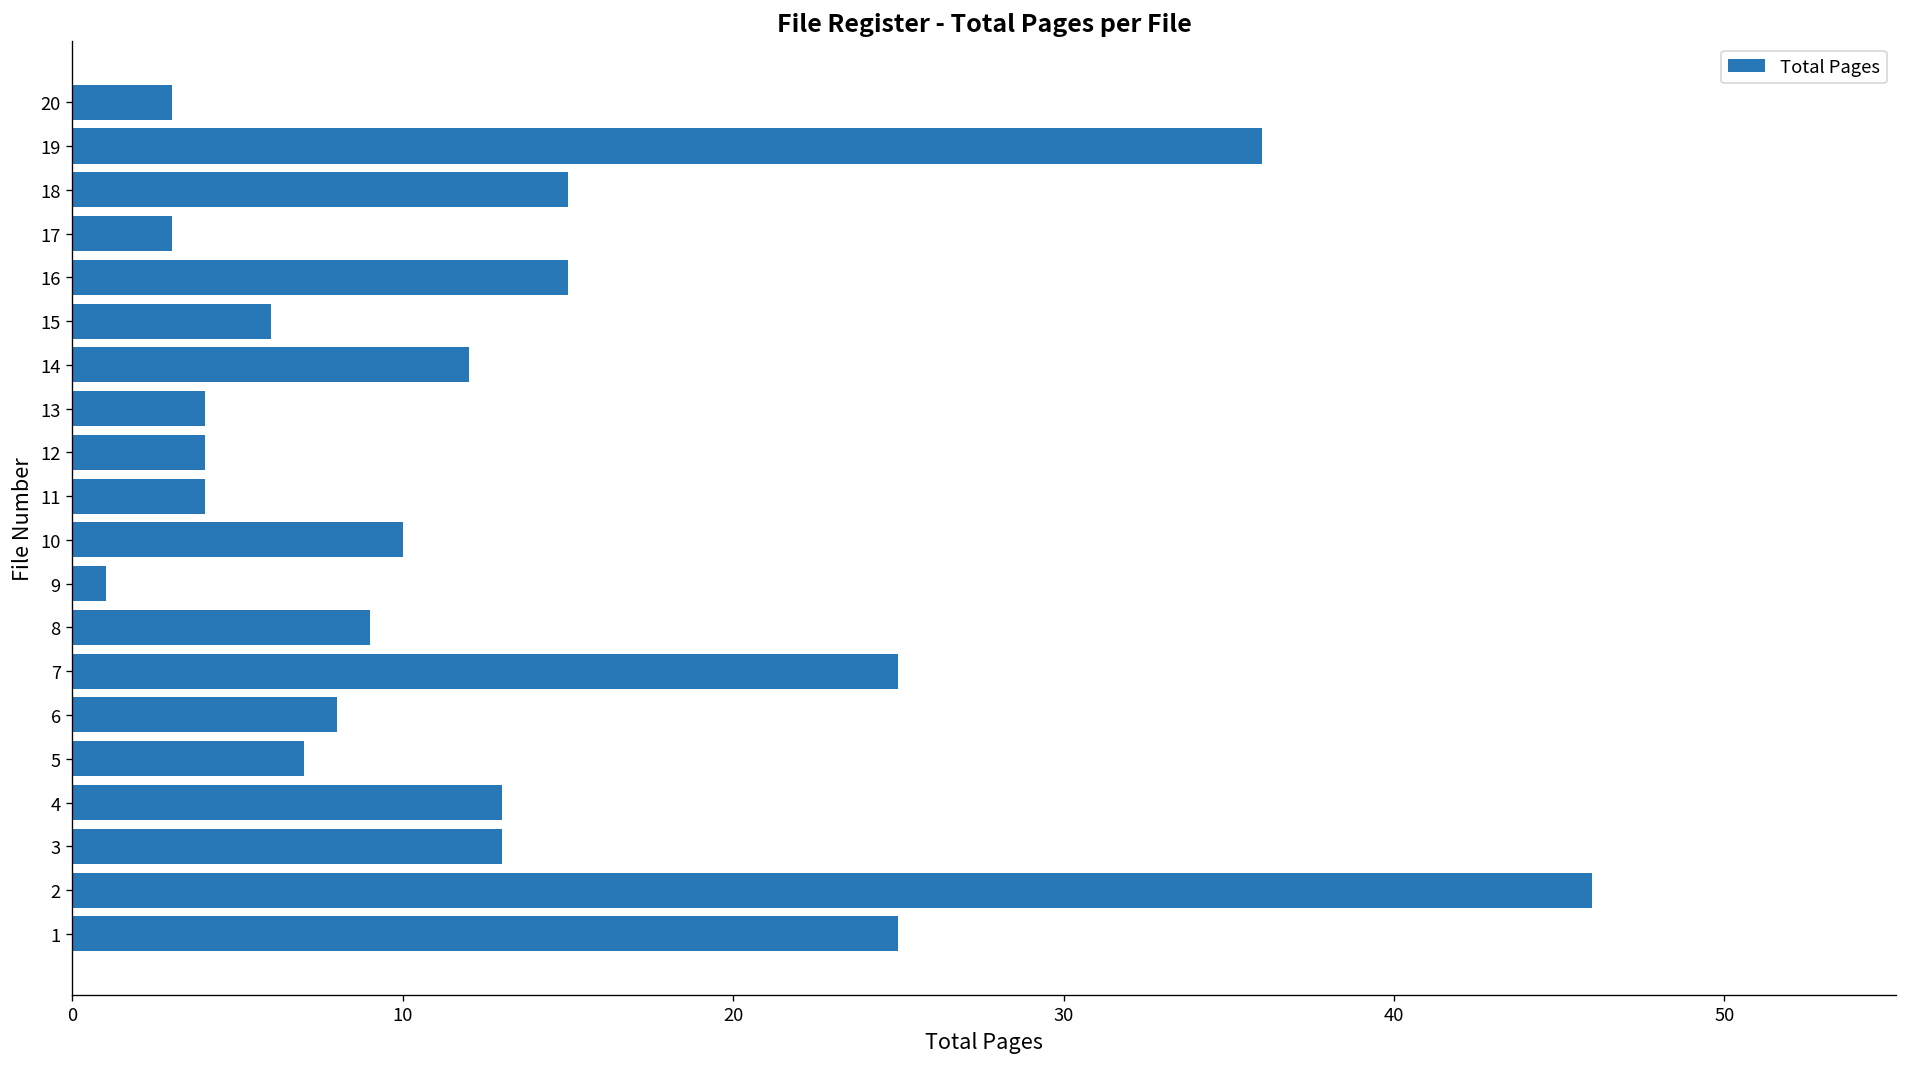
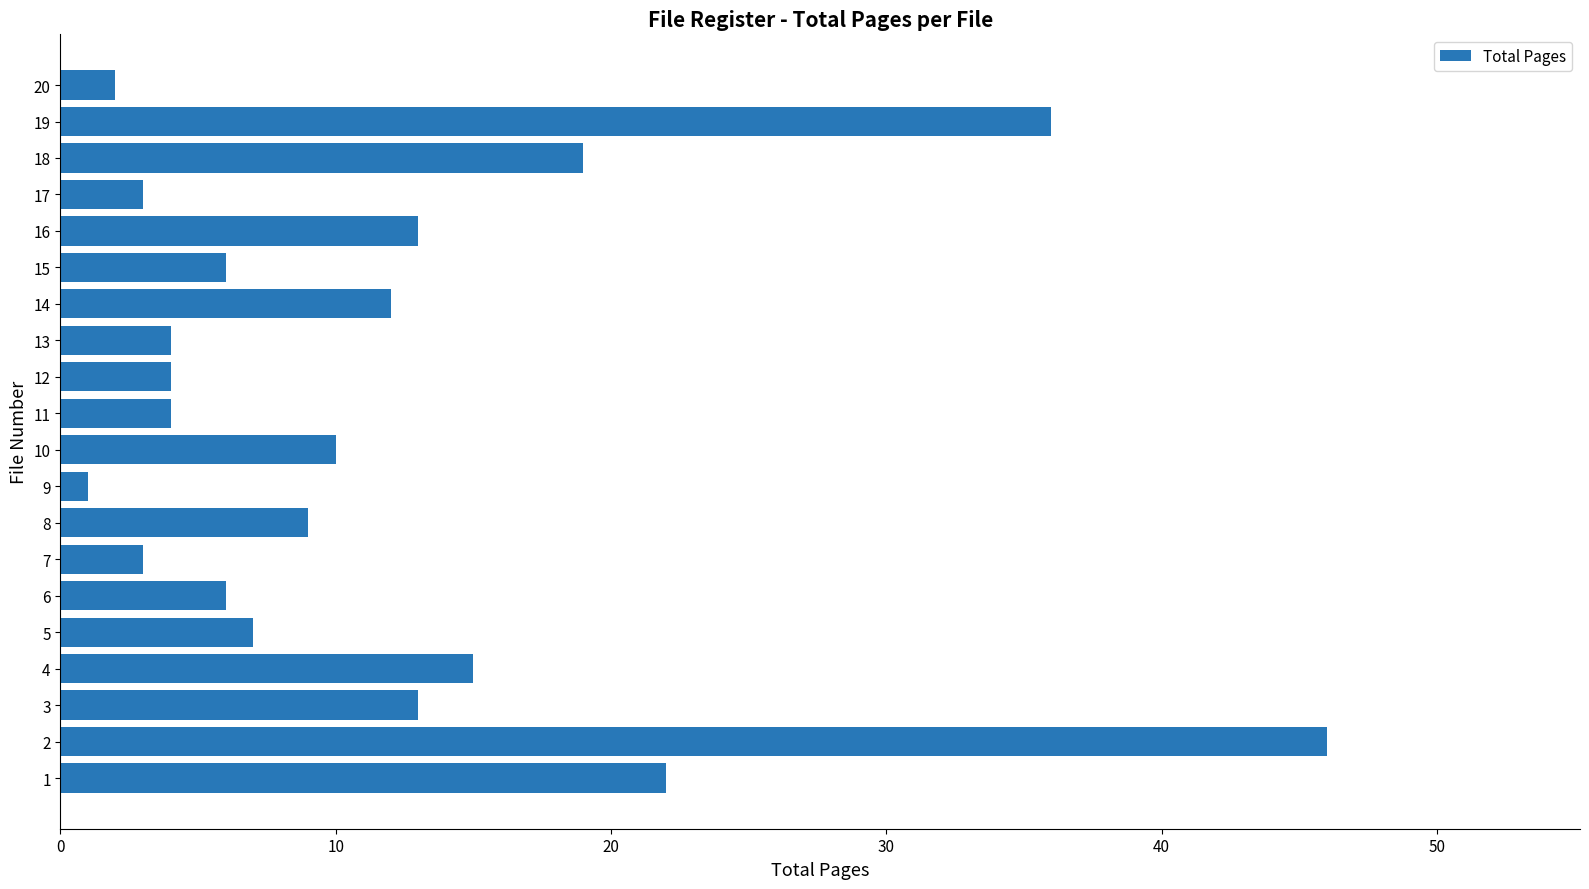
  {
-   "20": 3,
+   "20": 2,
    "19": 36,
-   "18": 15,
+   "18": 19,
    "17": 3,
-   "16": 15,
+   "16": 13,
    "15": 6,
    "14": 12,
    "13": 4,
    "12": 4,
    "11": 4,
    "10": 10,
    "9": 1,
    "8": 9,
-   "7": 25,
-   "6": 8,
+   "7": 3,
+   "6": 6,
    "5": 7,
-   "4": 13,
+   "4": 15,
    "3": 13,
    "2": 46,
-   "1": 25
+   "1": 22
  }
